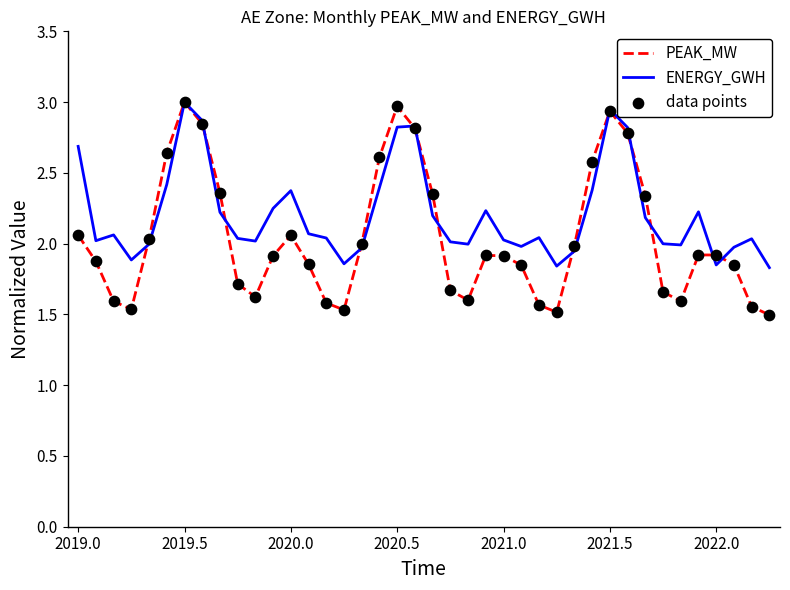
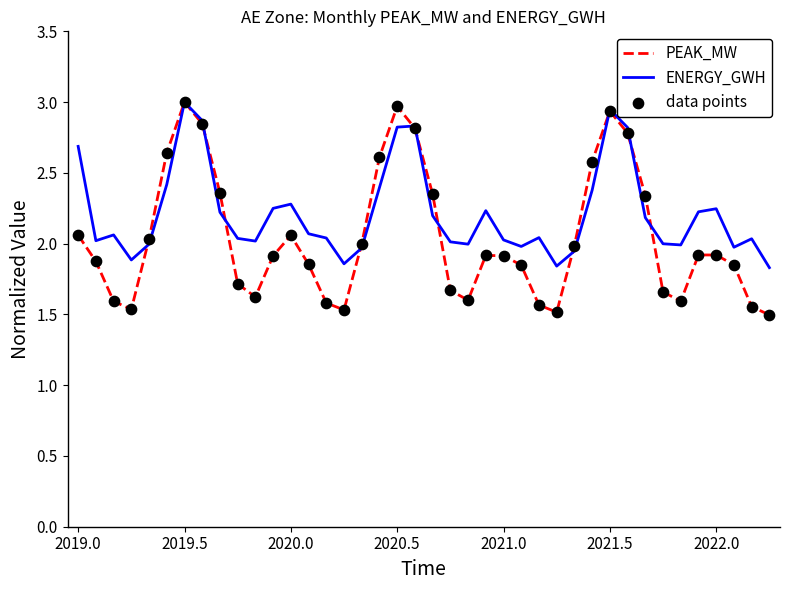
  {
    "data points": {
      "2019.0": 2.06,
      "2020.0": 2.06,
      "2020.5": 2.97,
      "2021.0": 1.92,
      "2022.0": 1.92
    },
    "ENERGY_GWH": {
      "2019.0": 2.69,
-     "2020.0": 2.37,
+     "2020.0": 2.28,
      "2020.5": 2.82,
      "2021.0": 2.03,
-     "2022.0": 1.85
+     "2022.0": 2.25
    }
  }
